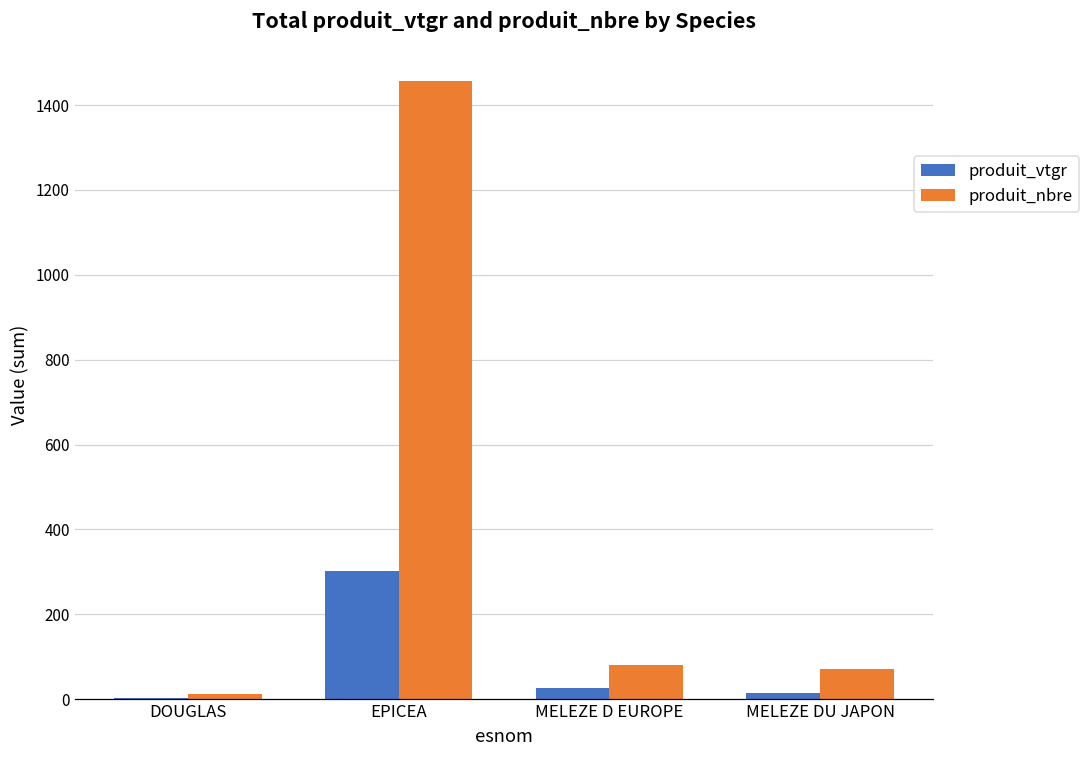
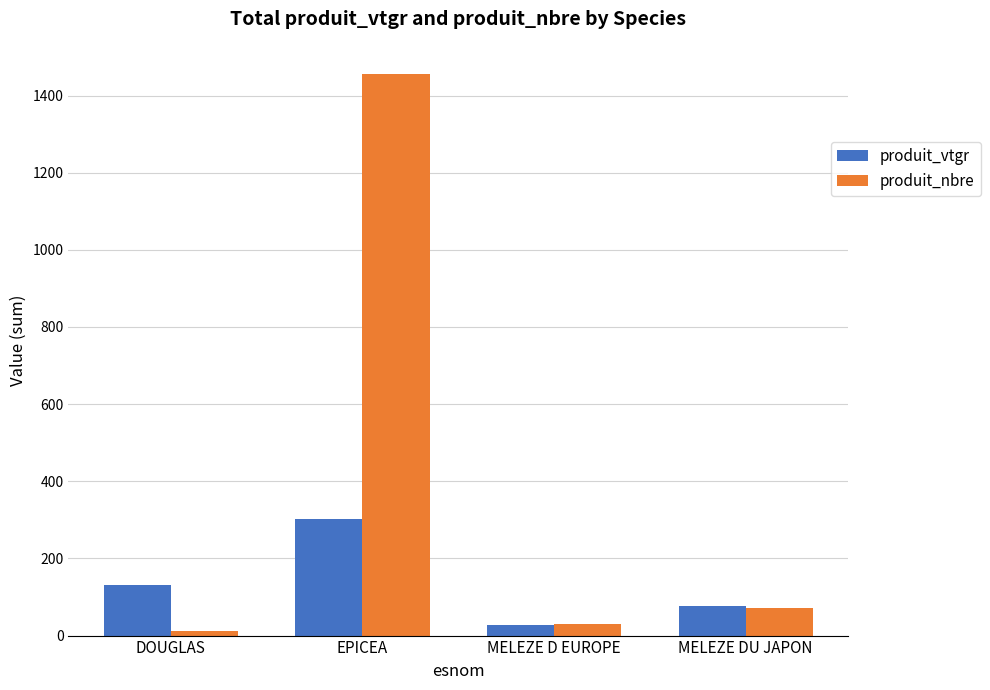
  {
    "produit_vtgr": {
-     "DOUGLAS": 0,
+     "DOUGLAS": 130,
      "EPICEA": 300,
      "MELEZE D EUROPE": 30,
-     "MELEZE DU JAPON": 20
+     "MELEZE DU JAPON": 80
    },
    "produit_nbre": {
      "DOUGLAS": 10,
      "EPICEA": 1460,
-     "MELEZE D EUROPE": 80,
+     "MELEZE D EUROPE": 30,
      "MELEZE DU JAPON": 70
    }
  }
